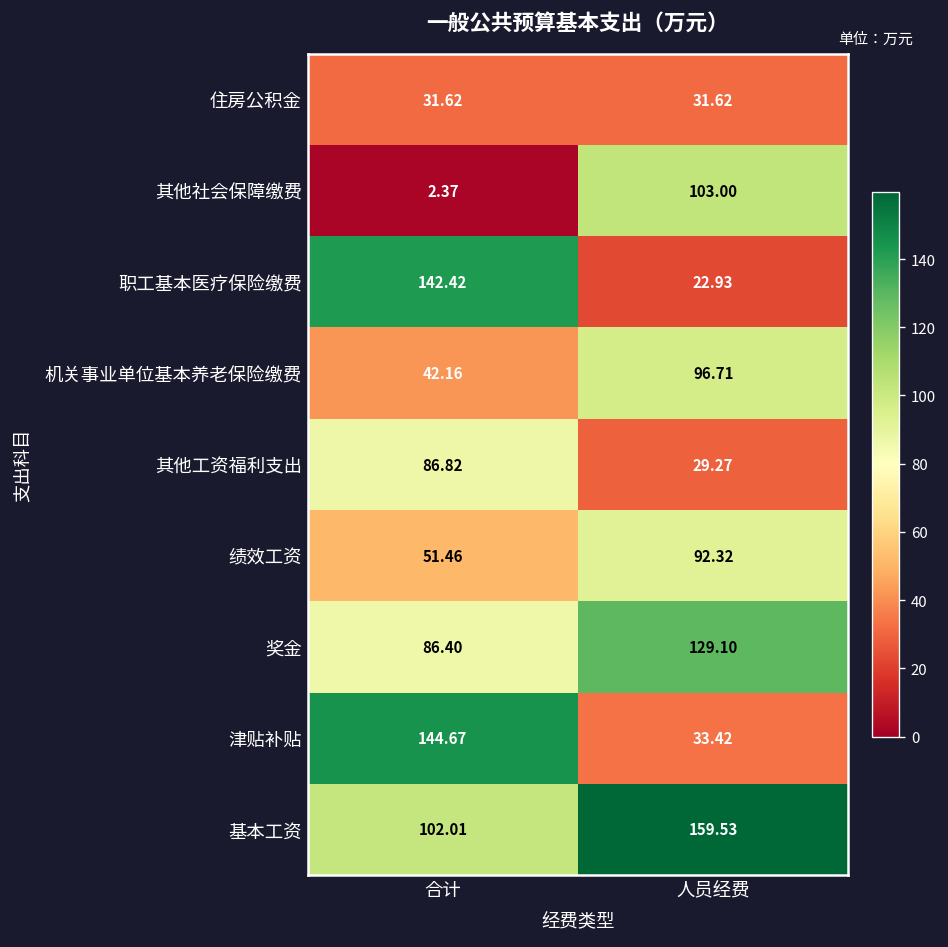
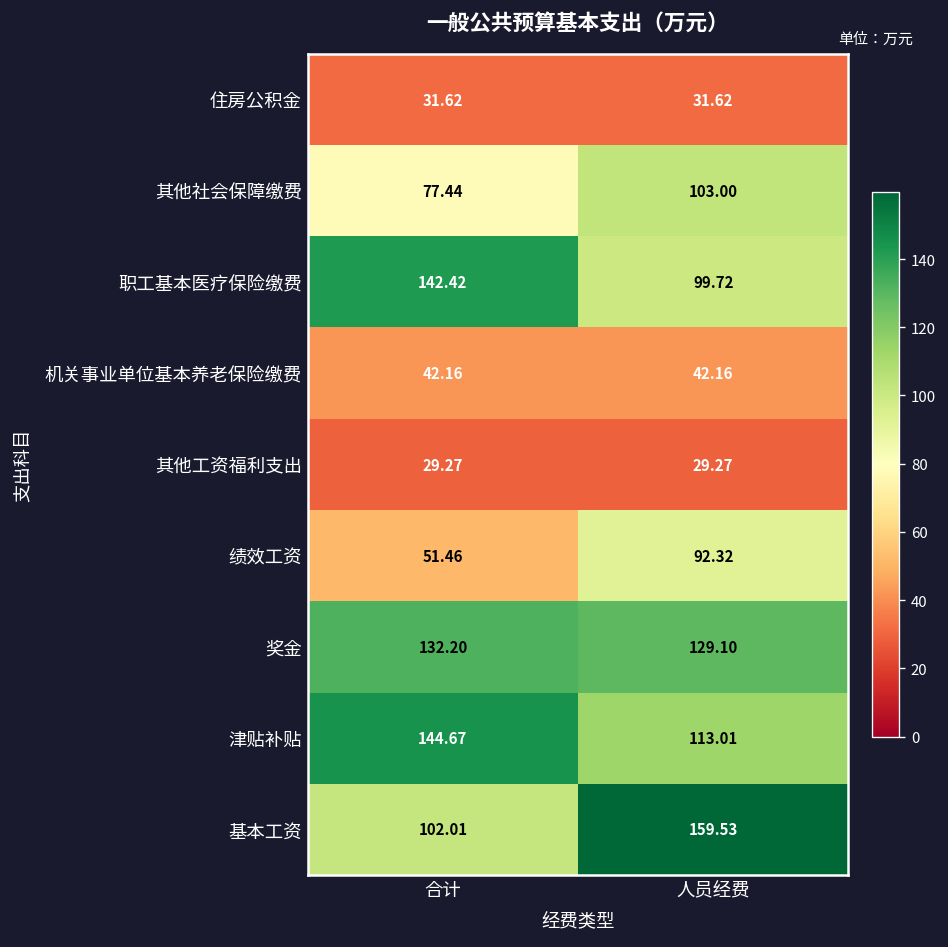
  {
    "住房公积金": {
      "合计": 31.62,
      "人员经费": 31.62
    },
    "其他社会保障缴费": {
-     "合计": 2.37,
+     "合计": 77.44,
      "人员经费": 103.00
    },
    "职工基本医疗保险缴费": {
      "合计": 142.42,
-     "人员经费": 22.93
+     "人员经费": 99.72
    },
    "机关事业单位基本养老保险缴费": {
      "合计": 42.16,
-     "人员经费": 96.71
+     "人员经费": 42.16
    },
    "其他工资福利支出": {
-     "合计": 86.82,
+     "合计": 29.27,
      "人员经费": 29.27
    },
    "绩效工资": {
      "合计": 51.46,
      "人员经费": 92.32
    },
    "奖金": {
-     "合计": 86.40,
+     "合计": 132.20,
      "人员经费": 129.10
    },
    "津贴补贴": {
      "合计": 144.67,
-     "人员经费": 33.42
+     "人员经费": 113.01
    },
    "基本工资": {
      "合计": 102.01,
      "人员经费": 159.53
    }
  }
